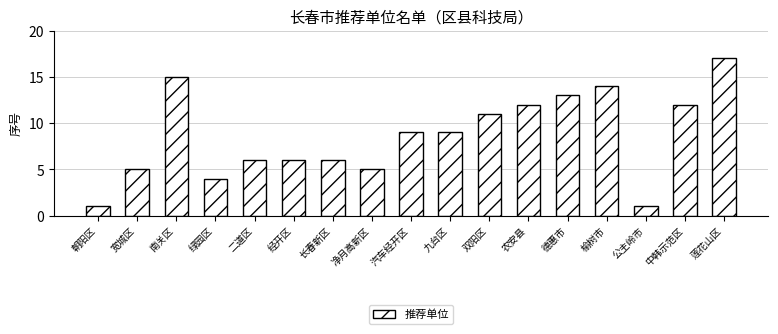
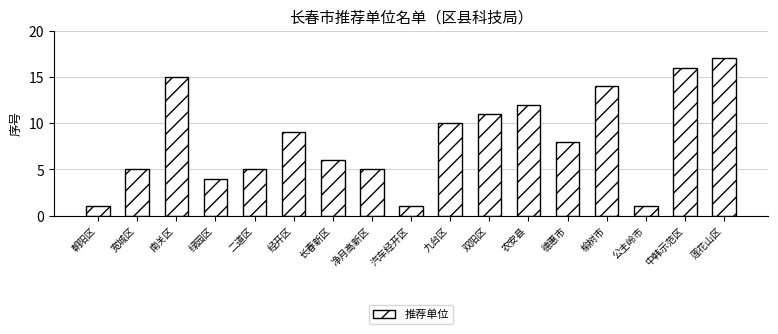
  {
    "朝阳区": 1,
    "宽城区": 5,
    "南关区": 15,
    "绿园区": 4,
-   "二道区": 6,
-   "经开区": 6,
+   "二道区": 5,
+   "经开区": 9,
    "长春新区": 6,
    "净月高新区": 5,
-   "汽车经开区": 9,
-   "九台区": 9,
+   "汽车经开区": 1,
+   "九台区": 10,
    "双阳区": 11,
    "农安县": 12,
-   "德惠市": 13,
+   "德惠市": 8,
    "榆树市": 14,
    "公主岭市": 1,
-   "中韩示范区": 12,
+   "中韩示范区": 16,
    "莲花山区": 17
  }
